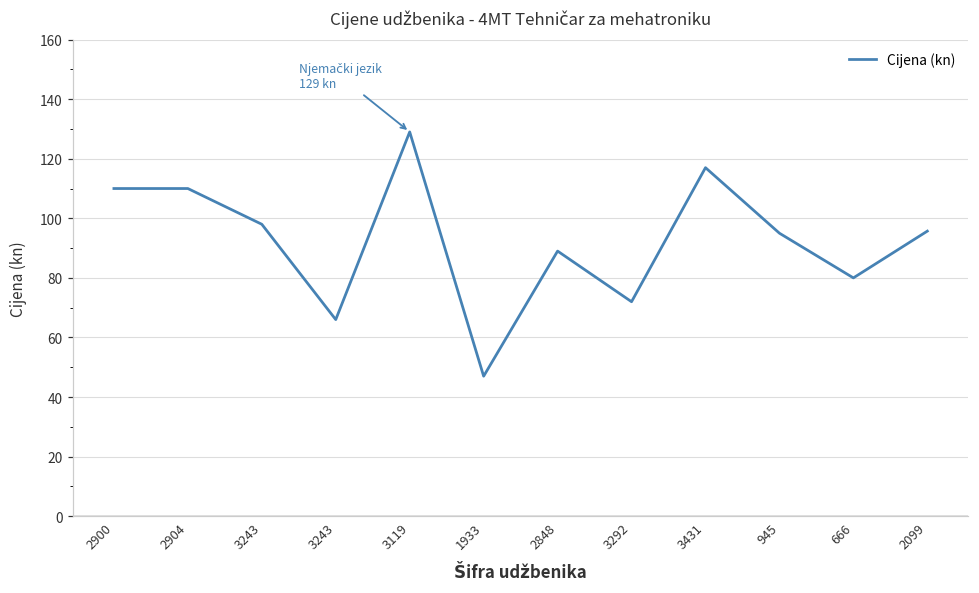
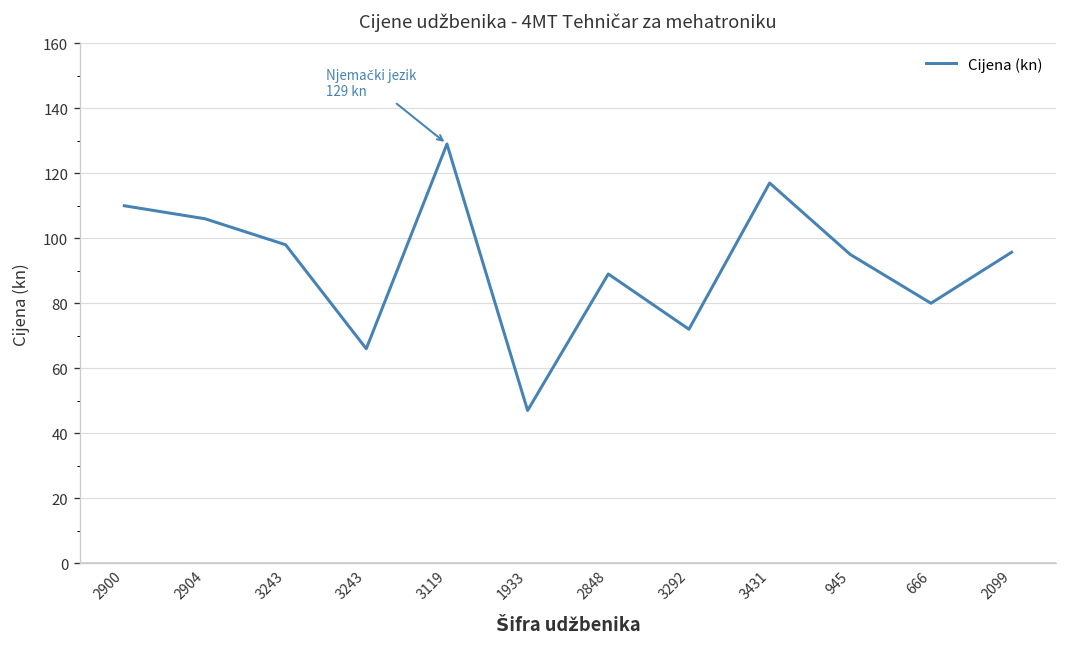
  {
    "2900": 110,
-   "2904": 110,
+   "2904": 106,
    "1933": 47,
    "2848": 89,
    "3292": 72,
    "3431": 117,
    "945": 95,
    "666": 80,
    "2099": 96
  }
